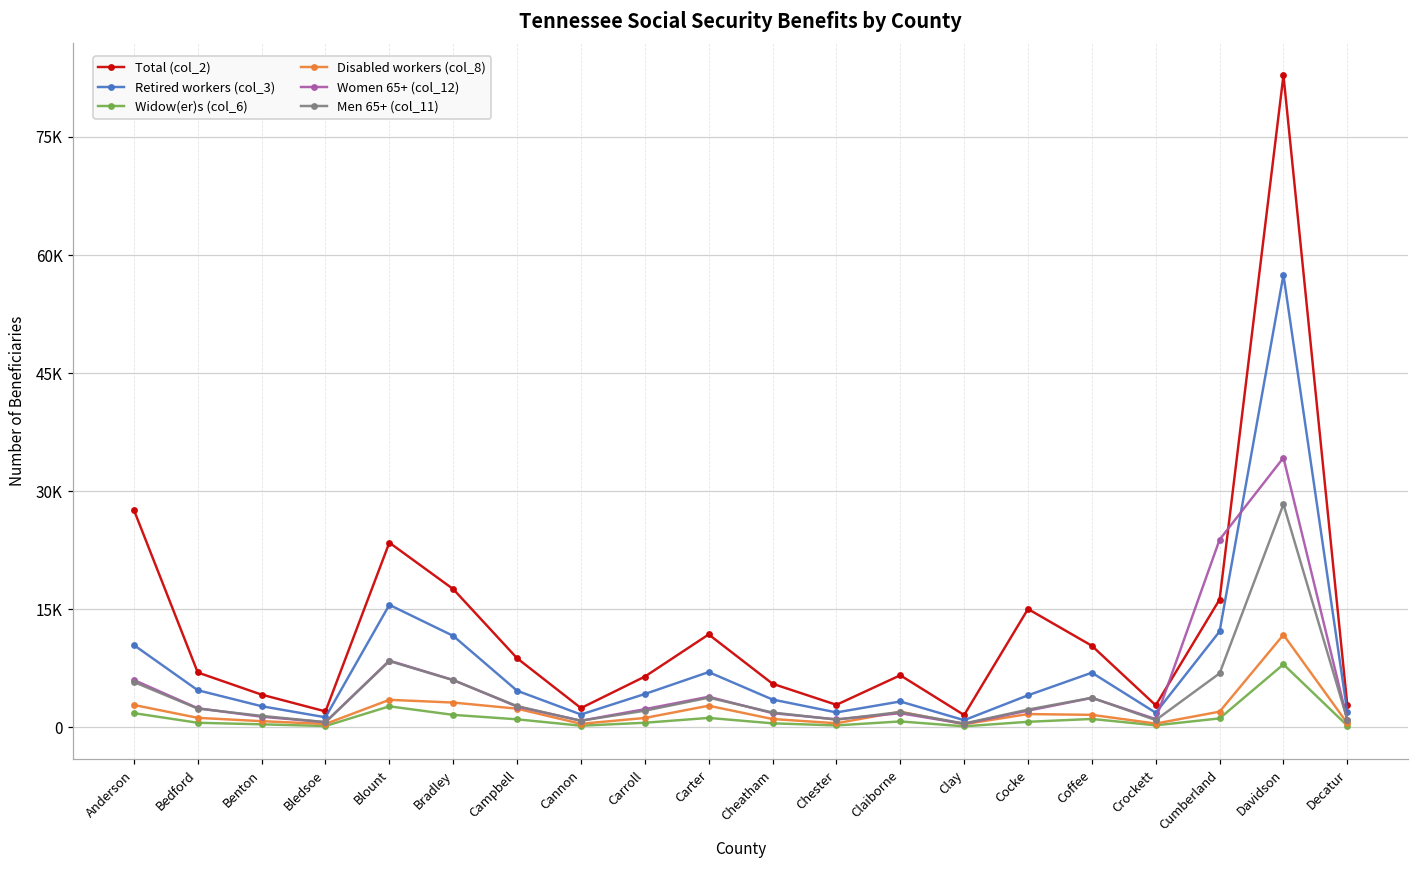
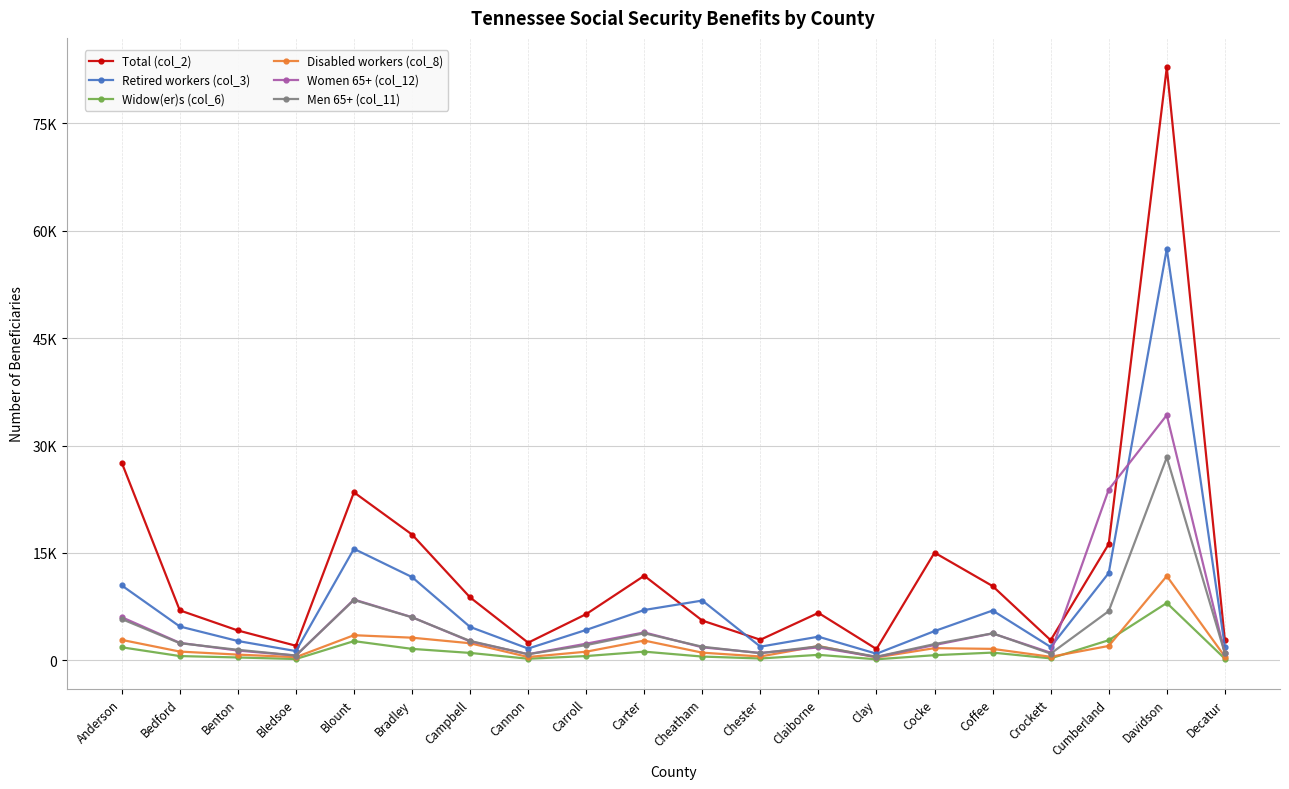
  {
    "Total (col_2)": {
      "Anderson": 28000,
      "Bedford": 7000,
      "Benton": 4000,
      "Bledsoe": 2000,
      "Blount": 23000,
      "Bradley": 18000,
      "Campbell": 9000,
      "Cannon": 2000,
      "Carroll": 6000,
      "Carter": 12000,
      "Cheatham": 6000,
      "Chester": 3000,
      "Claiborne": 7000,
      "Clay": 2000,
      "Cocke": 15000,
      "Coffee": 10000,
      "Crockett": 3000,
      "Cumberland": 16000,
      "Davidson": 83000,
      "Decatur": 3000
    },
    "Retired workers (col_3)": {
      "Anderson": 10000,
      "Bedford": 5000,
      "Benton": 3000,
      "Bledsoe": 1000,
      "Blount": 16000,
      "Bradley": 12000,
      "Campbell": 5000,
      "Cannon": 2000,
      "Carroll": 4000,
      "Carter": 7000,
-     "Cheatham": 4000,
+     "Cheatham": 8000,
      "Chester": 2000,
      "Claiborne": 3000,
      "Clay": 1000,
      "Cocke": 4000,
      "Coffee": 7000,
      "Crockett": 2000,
      "Cumberland": 12000,
      "Davidson": 57000,
      "Decatur": 2000
    },
    "Widow(er)s (col_6)": {
      "Anderson": 2000,
      "Bedford": 1000,
      "Benton": 0,
      "Blount": 3000,
      "Bradley": 2000,
      "Campbell": 1000,
      "Carroll": 1000,
      "Carter": 1000,
      "Cheatham": 1000,
      "Claiborne": 1000,
      "Cocke": 1000,
      "Coffee": 1000,
-     "Cumberland": 1000,
+     "Cumberland": 3000,
      "Davidson": 8000
    },
    "Disabled workers (col_8)": {
      "Anderson": 3000,
      "Bedford": 1000,
      "Benton": 1000,
      "Blount": 4000,
      "Bradley": 3000,
      "Carroll": 1000,
      "Carter": 3000,
      "Cheatham": 1000,
      "Cocke": 2000,
      "Coffee": 2000,
      "Cumberland": 2000,
      "Davidson": 12000
    },
    "Women 65+ (col_12)": {
      "Cumberland": 24000,
      "Davidson": 34000
    },
    "Men 65+ (col_11)": {
      "Cumberland": 7000,
      "Davidson": 28000
    }
  }
